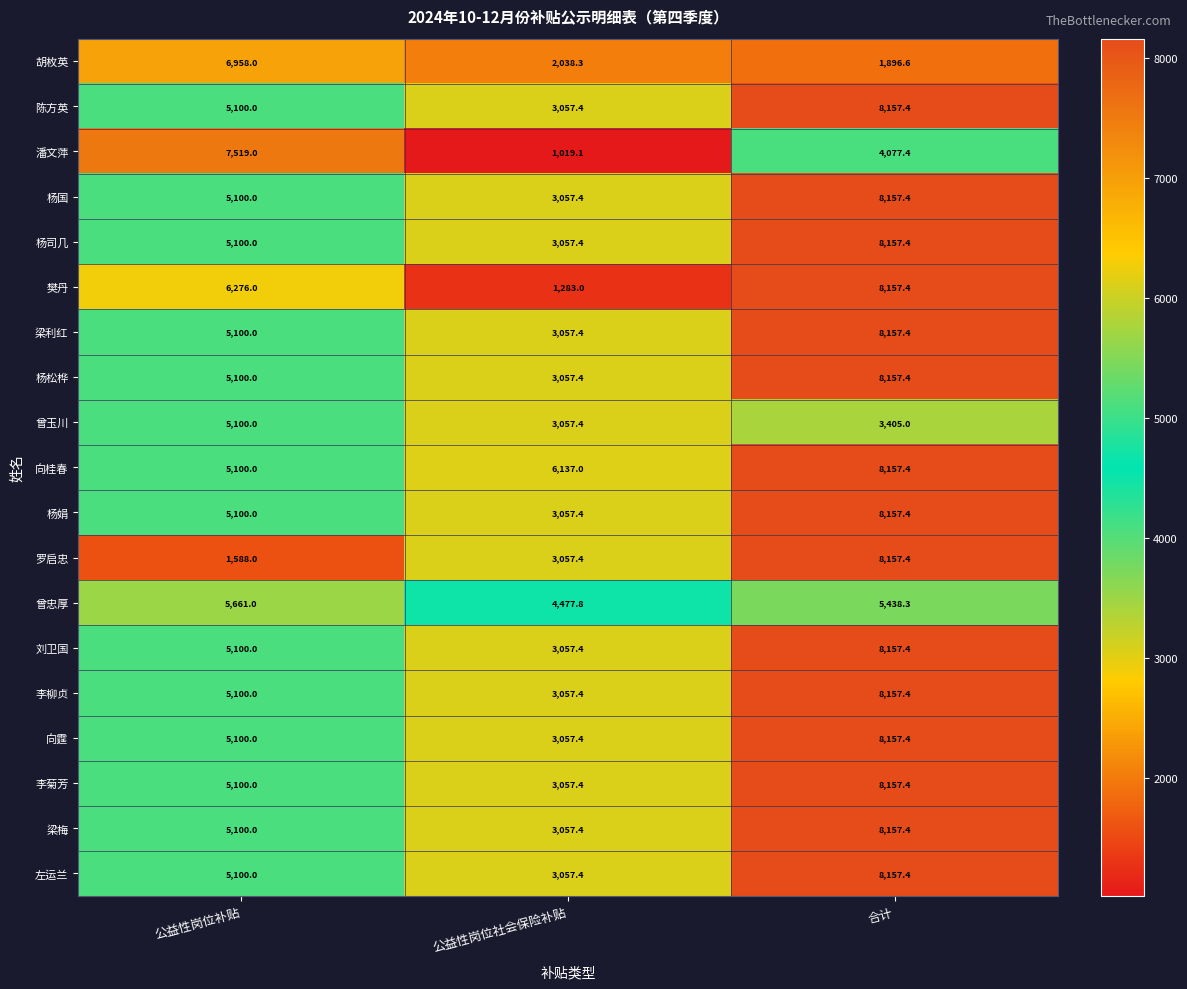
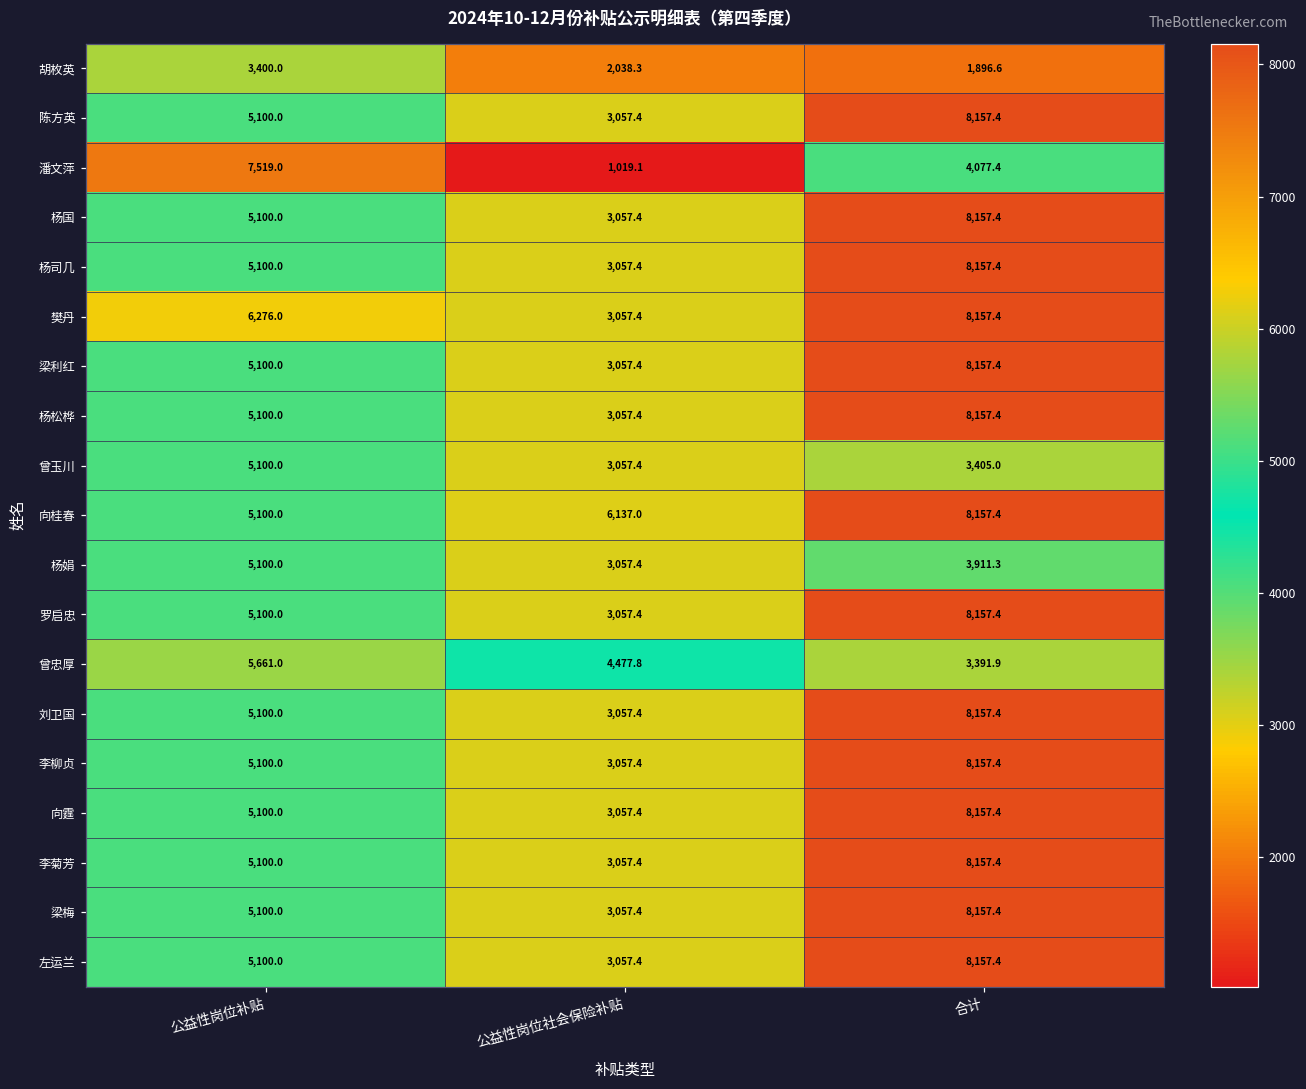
  {
    "胡枚英": {
-     "公益性岗位补贴": "6,958.0",
+     "公益性岗位补贴": "3,400.0",
      "公益性岗位社会保险补贴": "2,038.3",
      "合计": "1,896.6"
    },
    "陈方英": {
      "公益性岗位补贴": "5,100.0",
      "公益性岗位社会保险补贴": "3,057.4",
      "合计": "8,157.4"
    },
    "潘文萍": {
      "公益性岗位补贴": "7,519.0",
      "公益性岗位社会保险补贴": "1,019.1",
      "合计": "4,077.4"
    },
    "杨国": {
      "公益性岗位补贴": "5,100.0",
      "公益性岗位社会保险补贴": "3,057.4",
      "合计": "8,157.4"
    },
    "杨司几": {
      "公益性岗位补贴": "5,100.0",
      "公益性岗位社会保险补贴": "3,057.4",
      "合计": "8,157.4"
    },
    "樊丹": {
      "公益性岗位补贴": "6,276.0",
-     "公益性岗位社会保险补贴": "1,283.0",
+     "公益性岗位社会保险补贴": "3,057.4",
      "合计": "8,157.4"
    },
    "梁利红": {
      "公益性岗位补贴": "5,100.0",
      "公益性岗位社会保险补贴": "3,057.4",
      "合计": "8,157.4"
    },
    "杨松桦": {
      "公益性岗位补贴": "5,100.0",
      "公益性岗位社会保险补贴": "3,057.4",
      "合计": "8,157.4"
    },
    "曾玉川": {
      "公益性岗位补贴": "5,100.0",
      "公益性岗位社会保险补贴": "3,057.4",
      "合计": "3,405.0"
    },
    "向桂春": {
      "公益性岗位补贴": "5,100.0",
      "公益性岗位社会保险补贴": "6,137.0",
      "合计": "8,157.4"
    },
    "杨娟": {
      "公益性岗位补贴": "5,100.0",
      "公益性岗位社会保险补贴": "3,057.4",
-     "合计": "8,157.4"
+     "合计": "3,911.3"
    },
    "罗启忠": {
-     "公益性岗位补贴": "1,588.0",
+     "公益性岗位补贴": "5,100.0",
      "公益性岗位社会保险补贴": "3,057.4",
      "合计": "8,157.4"
    },
    "曾忠厚": {
      "公益性岗位补贴": "5,661.0",
      "公益性岗位社会保险补贴": "4,477.8",
-     "合计": "5,438.3"
+     "合计": "3,391.9"
    },
    "刘卫国": {
      "公益性岗位补贴": "5,100.0",
      "公益性岗位社会保险补贴": "3,057.4",
      "合计": "8,157.4"
    },
    "李柳贞": {
      "公益性岗位补贴": "5,100.0",
      "公益性岗位社会保险补贴": "3,057.4",
      "合计": "8,157.4"
    },
    "向霆": {
      "公益性岗位补贴": "5,100.0",
      "公益性岗位社会保险补贴": "3,057.4",
      "合计": "8,157.4"
    },
    "李菊芳": {
      "公益性岗位补贴": "5,100.0",
      "公益性岗位社会保险补贴": "3,057.4",
      "合计": "8,157.4"
    },
    "梁梅": {
      "公益性岗位补贴": "5,100.0",
      "公益性岗位社会保险补贴": "3,057.4",
      "合计": "8,157.4"
    },
    "左运兰": {
      "公益性岗位补贴": "5,100.0",
      "公益性岗位社会保险补贴": "3,057.4",
      "合计": "8,157.4"
    }
  }
